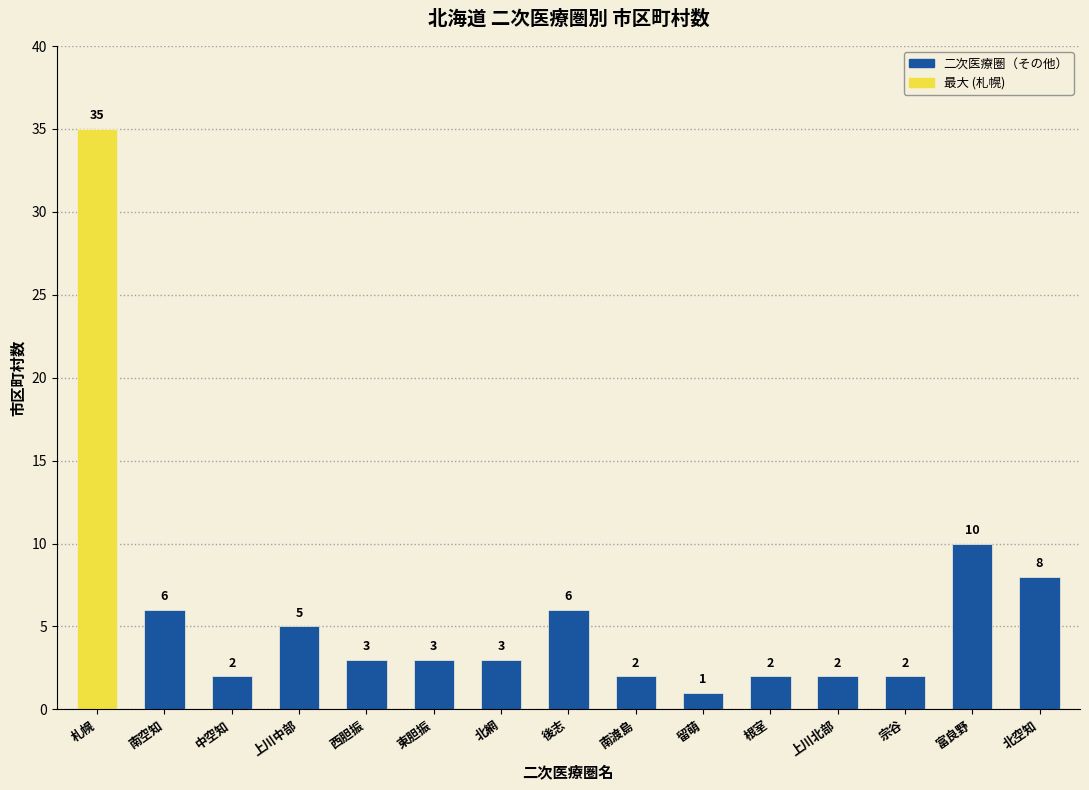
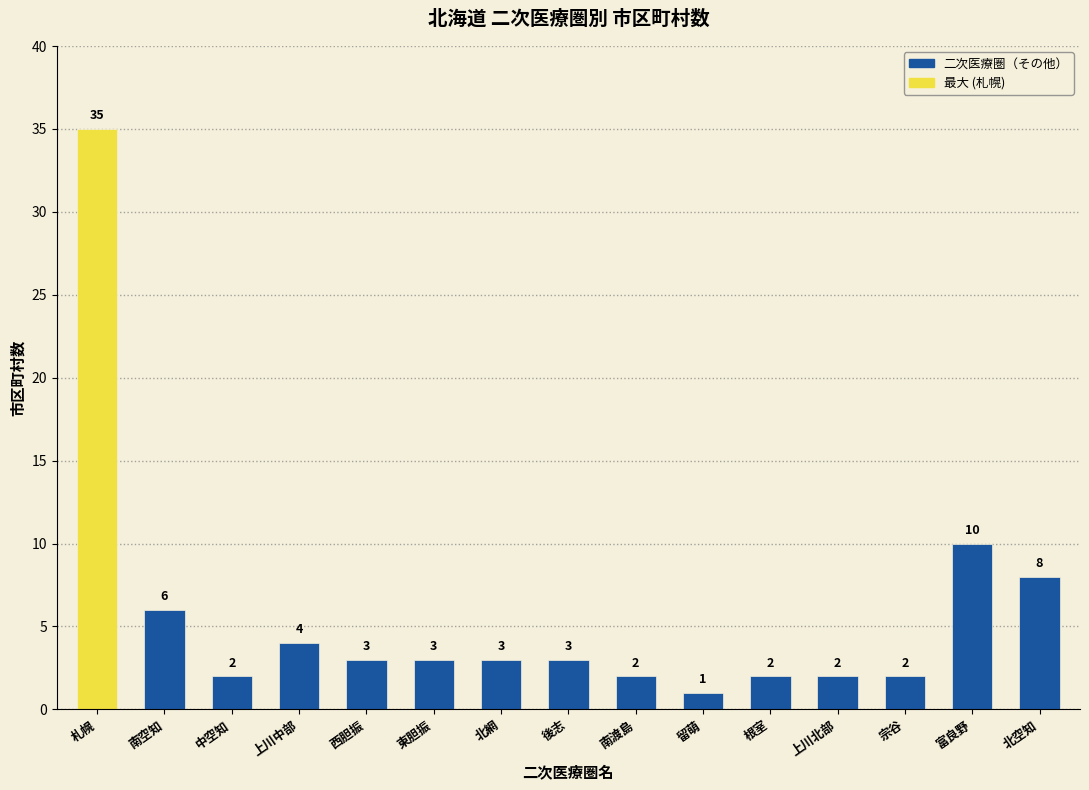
  {
    "札幌": 35,
    "南空知": 6,
    "中空知": 2,
-   "上川中部": 5,
+   "上川中部": 4,
    "西胆振": 3,
    "東胆振": 3,
    "北網": 3,
-   "後志": 6,
+   "後志": 3,
    "南渡島": 2,
    "留萌": 1,
    "根室": 2,
    "上川北部": 2,
    "宗谷": 2,
    "富良野": 10,
    "北空知": 8
  }
